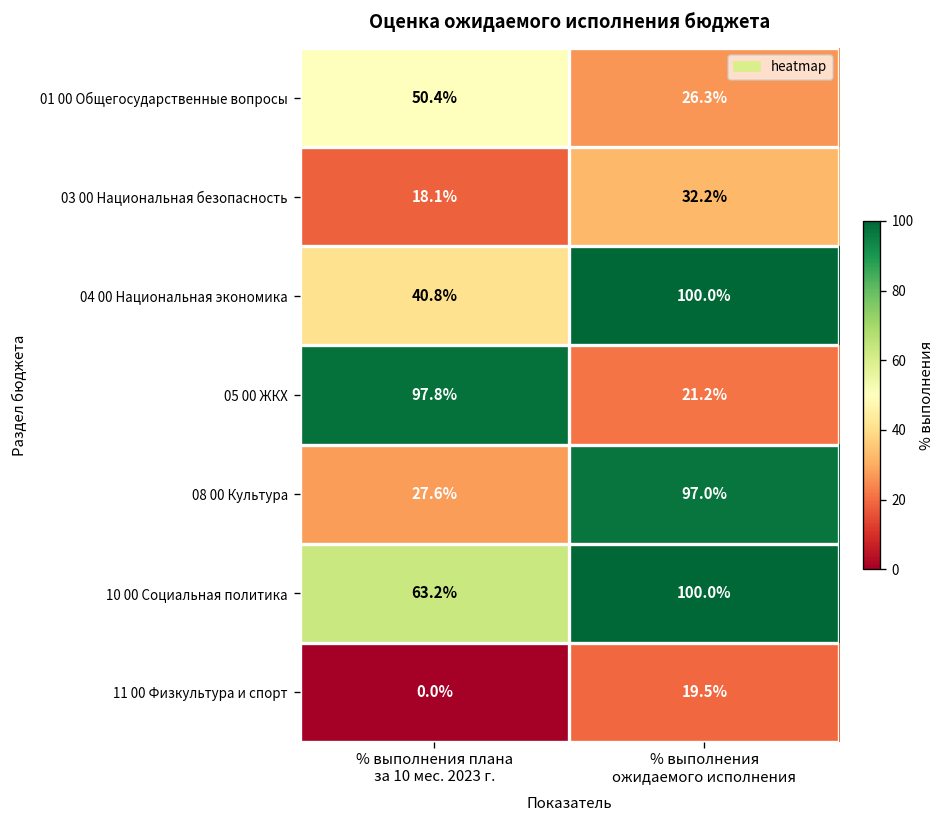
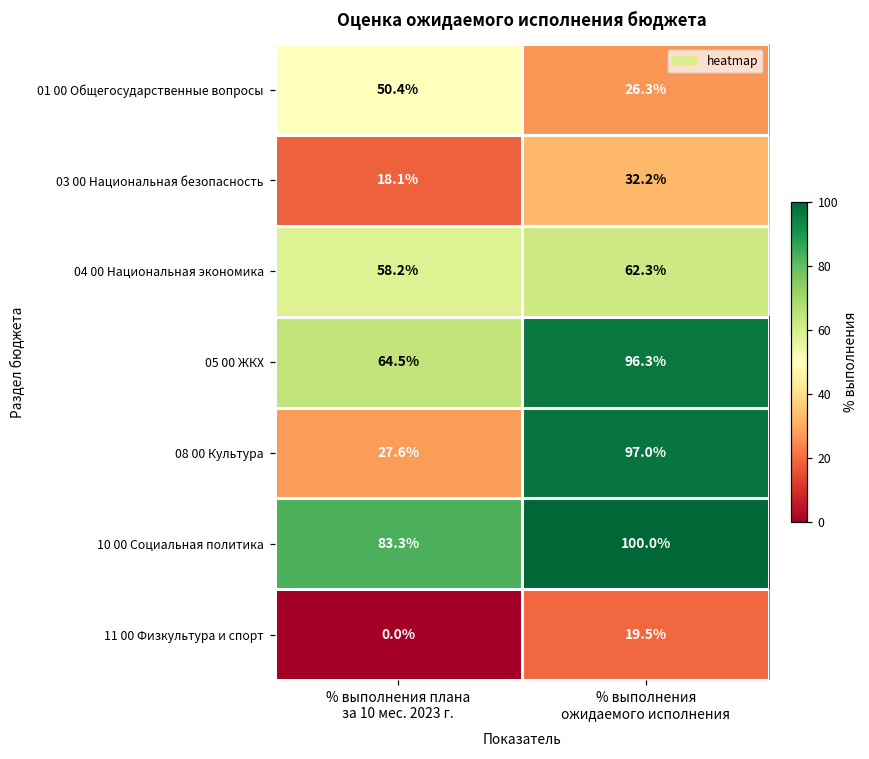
  {
    "01 00 Общегосударственные вопросы": {
      "% выполнения плана за 10 мес. 2023 г.": "50.4%",
      "% выполнения ожидаемого исполнения": "26.3%"
    },
    "03 00 Национальная безопасность": {
      "% выполнения плана за 10 мес. 2023 г.": "18.1%",
      "% выполнения ожидаемого исполнения": "32.2%"
    },
    "04 00 Национальная экономика": {
-     "% выполнения плана за 10 мес. 2023 г.": "40.8%",
-     "% выполнения ожидаемого исполнения": "100.0%"
+     "% выполнения плана за 10 мес. 2023 г.": "58.2%",
+     "% выполнения ожидаемого исполнения": "62.3%"
    },
    "05 00 ЖКХ": {
-     "% выполнения плана за 10 мес. 2023 г.": "97.8%",
-     "% выполнения ожидаемого исполнения": "21.2%"
+     "% выполнения плана за 10 мес. 2023 г.": "64.5%",
+     "% выполнения ожидаемого исполнения": "96.3%"
    },
    "08 00 Культура": {
      "% выполнения плана за 10 мес. 2023 г.": "27.6%",
      "% выполнения ожидаемого исполнения": "97.0%"
    },
    "10 00 Социальная политика": {
-     "% выполнения плана за 10 мес. 2023 г.": "63.2%",
+     "% выполнения плана за 10 мес. 2023 г.": "83.3%",
      "% выполнения ожидаемого исполнения": "100.0%"
    },
    "11 00 Физкультура и спорт": {
      "% выполнения плана за 10 мес. 2023 г.": "0.0%",
      "% выполнения ожидаемого исполнения": "19.5%"
    }
  }
